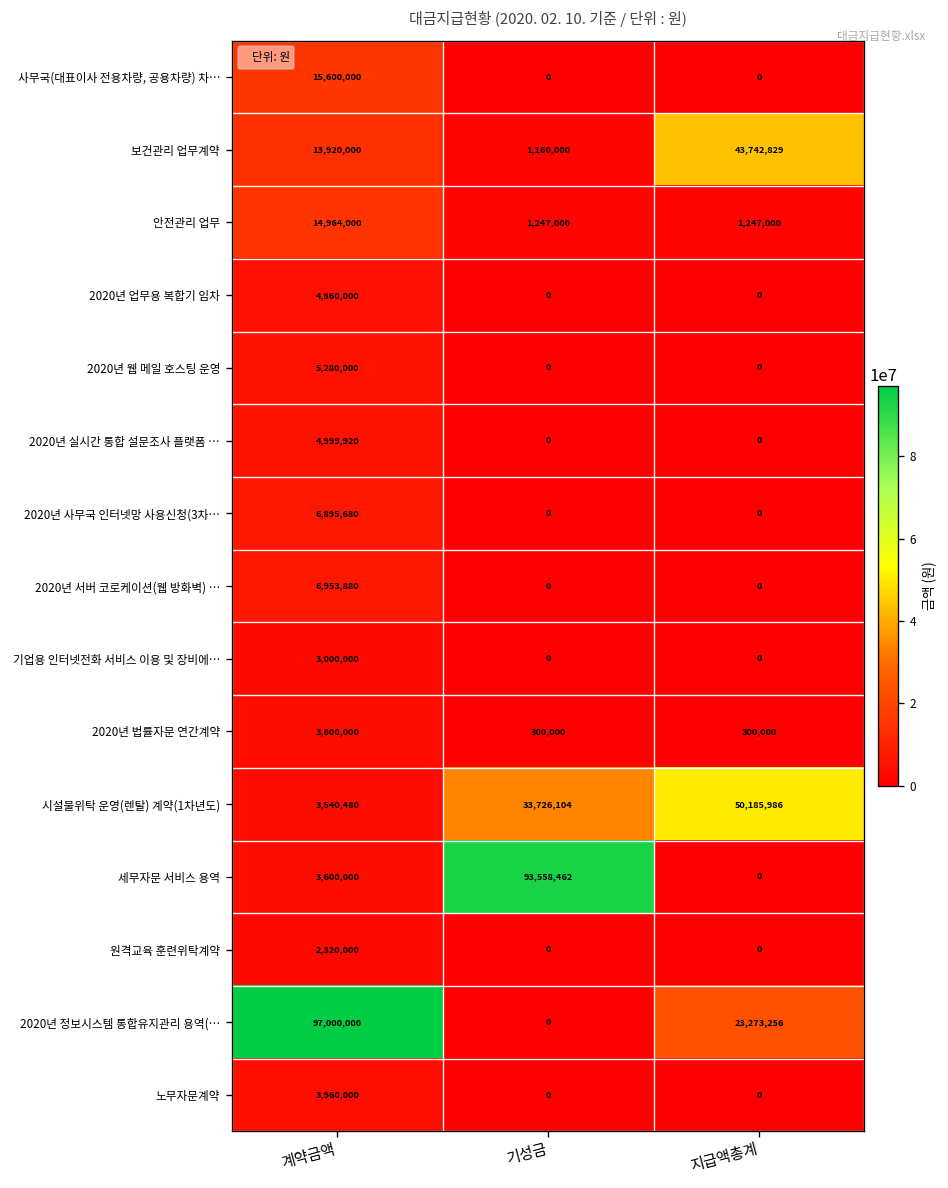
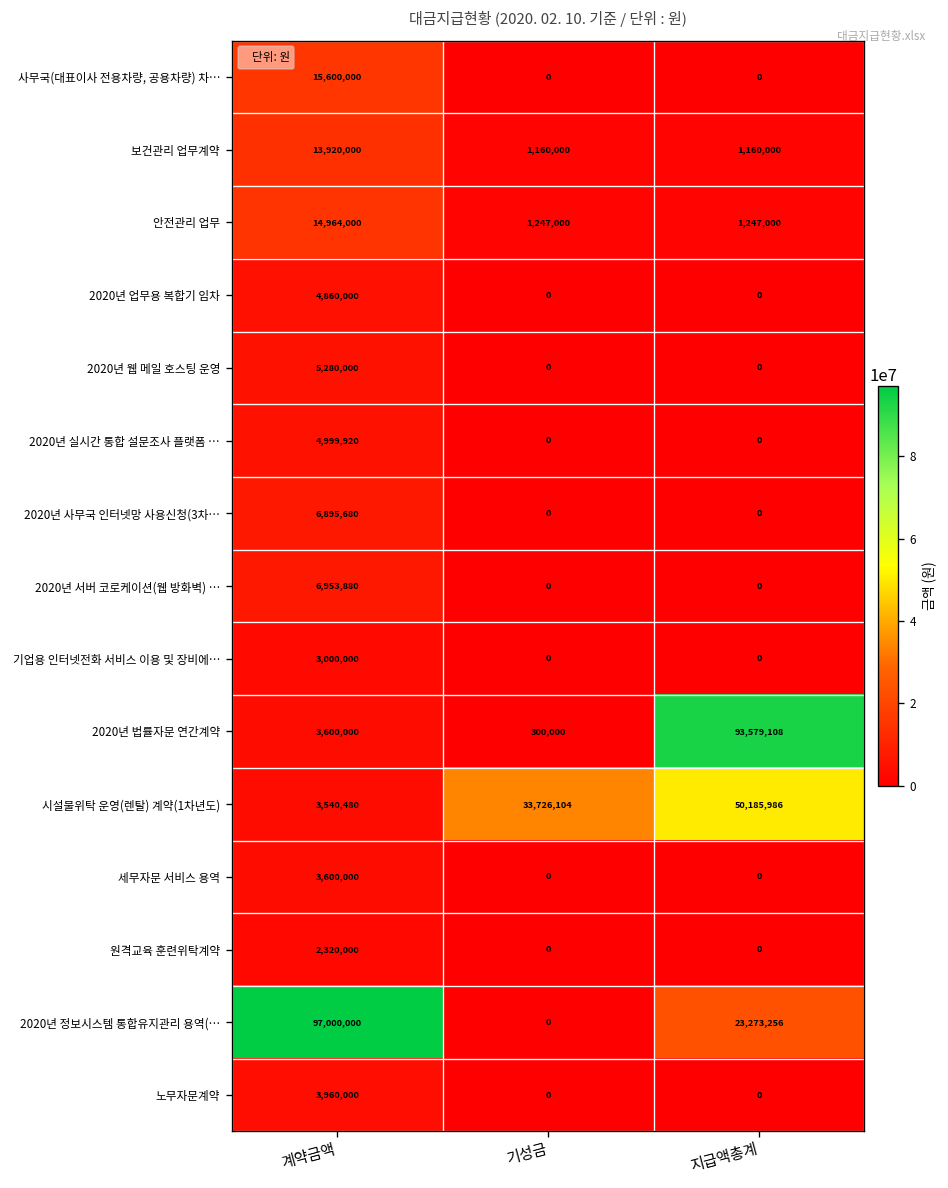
  {
    "사무국(대표이사 전용차량, 공용차량) 차…": {
      "계약금액": "15,600,000",
      "기성금": "0",
      "지급액총계": "0"
    },
    "보건관리 업무계약": {
      "계약금액": "13,920,000",
      "기성금": "1,160,000",
-     "지급액총계": "43,742,829"
+     "지급액총계": "1,160,000"
    },
    "안전관리 업무": {
      "계약금액": "14,964,000",
      "기성금": "1,247,000",
      "지급액총계": "1,247,000"
    },
    "2020년 업무용 복합기 임차": {
      "계약금액": "4,860,000",
      "기성금": "0",
      "지급액총계": "0"
    },
    "2020년 웹 메일 호스팅 운영": {
      "계약금액": "5,280,000",
      "기성금": "0",
      "지급액총계": "0"
    },
    "2020년 실시간 통합 설문조사 플랫폼 …": {
      "계약금액": "4,999,920",
      "기성금": "0",
      "지급액총계": "0"
    },
    "2020년 사무국 인터넷망 사용신청(3차…": {
      "계약금액": "6,895,680",
      "기성금": "0",
      "지급액총계": "0"
    },
    "2020년 서버 코로케이션(웹 방화벽) …": {
      "계약금액": "6,953,880",
      "기성금": "0",
      "지급액총계": "0"
    },
    "기업용 인터넷전화 서비스 이용 및 장비에…": {
      "계약금액": "3,000,000",
      "기성금": "0",
      "지급액총계": "0"
    },
    "2020년 법률자문 연간계약": {
      "계약금액": "3,600,000",
      "기성금": "300,000",
-     "지급액총계": "300,000"
+     "지급액총계": "93,579,108"
    },
    "시설물위탁 운영(렌탈) 계약(1차년도)": {
      "계약금액": "3,540,480",
      "기성금": "33,726,104",
      "지급액총계": "50,185,986"
    },
    "세무자문 서비스 용역": {
      "계약금액": "3,600,000",
-     "기성금": "93,558,462",
+     "기성금": "0",
      "지급액총계": "0"
    },
    "원격교육 훈련위탁계약": {
      "계약금액": "2,320,000",
      "기성금": "0",
      "지급액총계": "0"
    },
    "2020년 정보시스템 통합유지관리 용역(…": {
      "계약금액": "97,000,000",
      "기성금": "0",
      "지급액총계": "23,273,256"
    },
    "노무자문계약": {
      "계약금액": "3,960,000",
      "기성금": "0",
      "지급액총계": "0"
    }
  }
